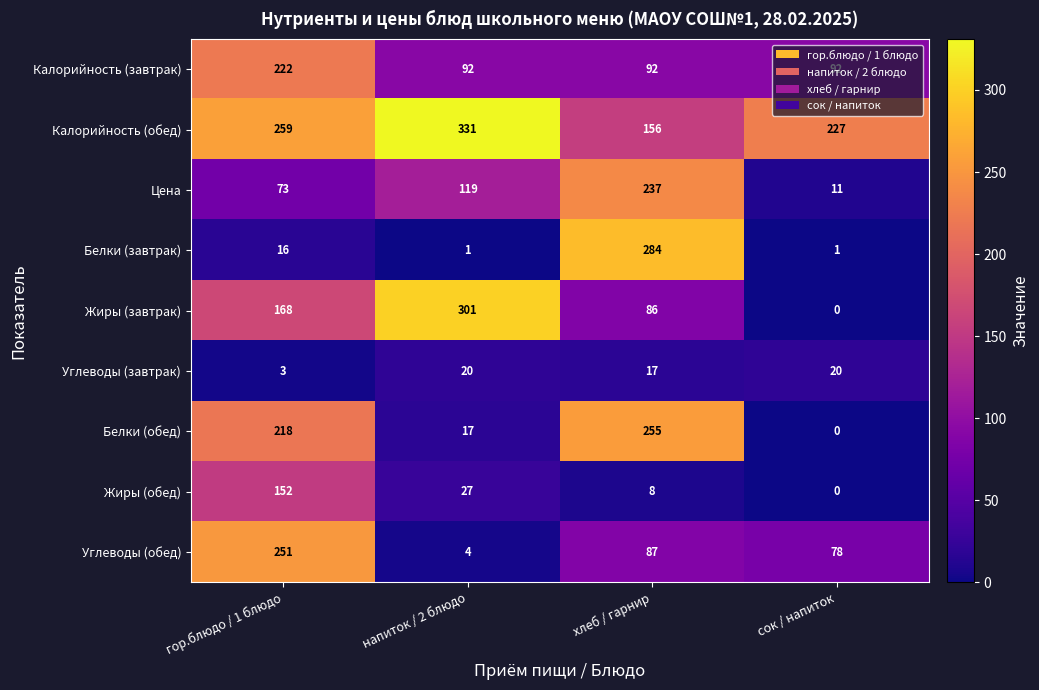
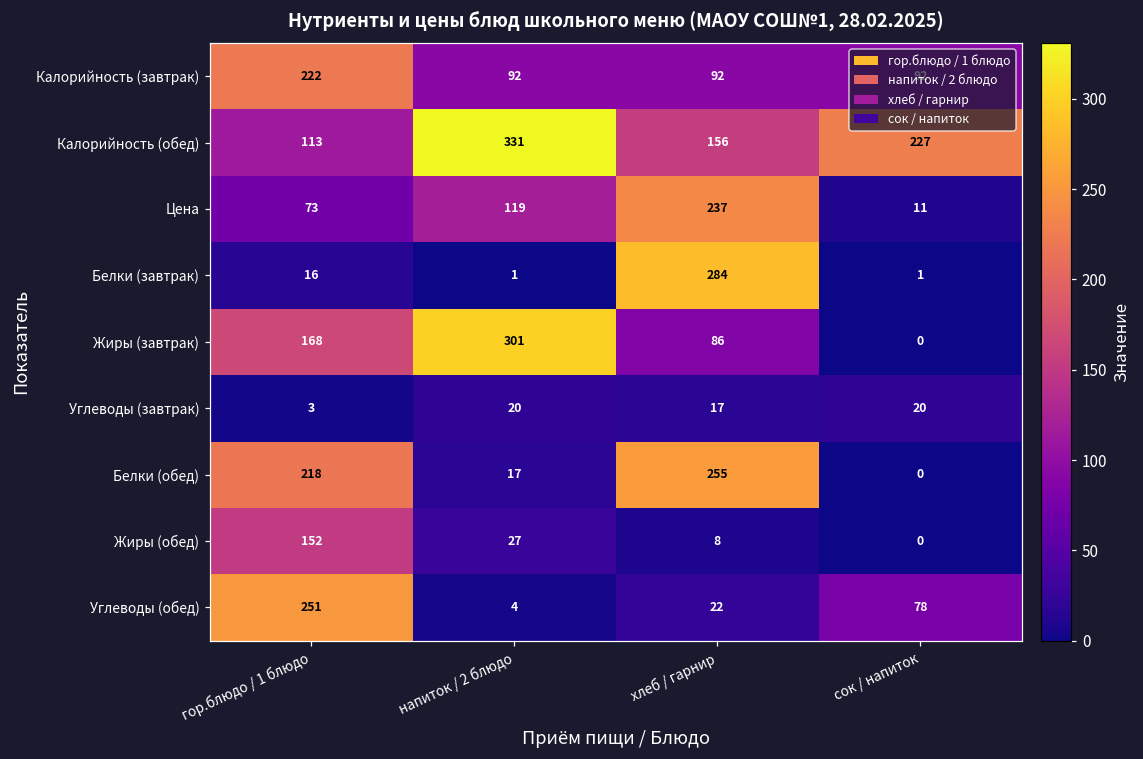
  {
    "Калорийность (завтрак)": {
      "гор.блюдо / 1 блюдо": 222,
      "напиток / 2 блюдо": 92,
      "хлеб / гарнир": 92
    },
    "Калорийность (обед)": {
-     "гор.блюдо / 1 блюдо": 259,
+     "гор.блюдо / 1 блюдо": 113,
      "напиток / 2 блюдо": 331,
      "хлеб / гарнир": 156,
      "сок / напиток": 227
    },
    "Цена": {
      "гор.блюдо / 1 блюдо": 73,
      "напиток / 2 блюдо": 119,
      "хлеб / гарнир": 237,
      "сок / напиток": 11
    },
    "Белки (завтрак)": {
      "гор.блюдо / 1 блюдо": 16,
      "напиток / 2 блюдо": 1,
      "хлеб / гарнир": 284,
      "сок / напиток": 1
    },
    "Жиры (завтрак)": {
      "гор.блюдо / 1 блюдо": 168,
      "напиток / 2 блюдо": 301,
      "хлеб / гарнир": 86,
      "сок / напиток": 0
    },
    "Углеводы (завтрак)": {
      "гор.блюдо / 1 блюдо": 3,
      "напиток / 2 блюдо": 20,
      "хлеб / гарнир": 17,
      "сок / напиток": 20
    },
    "Белки (обед)": {
      "гор.блюдо / 1 блюдо": 218,
      "напиток / 2 блюдо": 17,
      "хлеб / гарнир": 255,
      "сок / напиток": 0
    },
    "Жиры (обед)": {
      "гор.блюдо / 1 блюдо": 152,
      "напиток / 2 блюдо": 27,
      "хлеб / гарнир": 8,
      "сок / напиток": 0
    },
    "Углеводы (обед)": {
      "гор.блюдо / 1 блюдо": 251,
      "напиток / 2 блюдо": 4,
-     "хлеб / гарнир": 87,
+     "хлеб / гарнир": 22,
      "сок / напиток": 78
    }
  }
